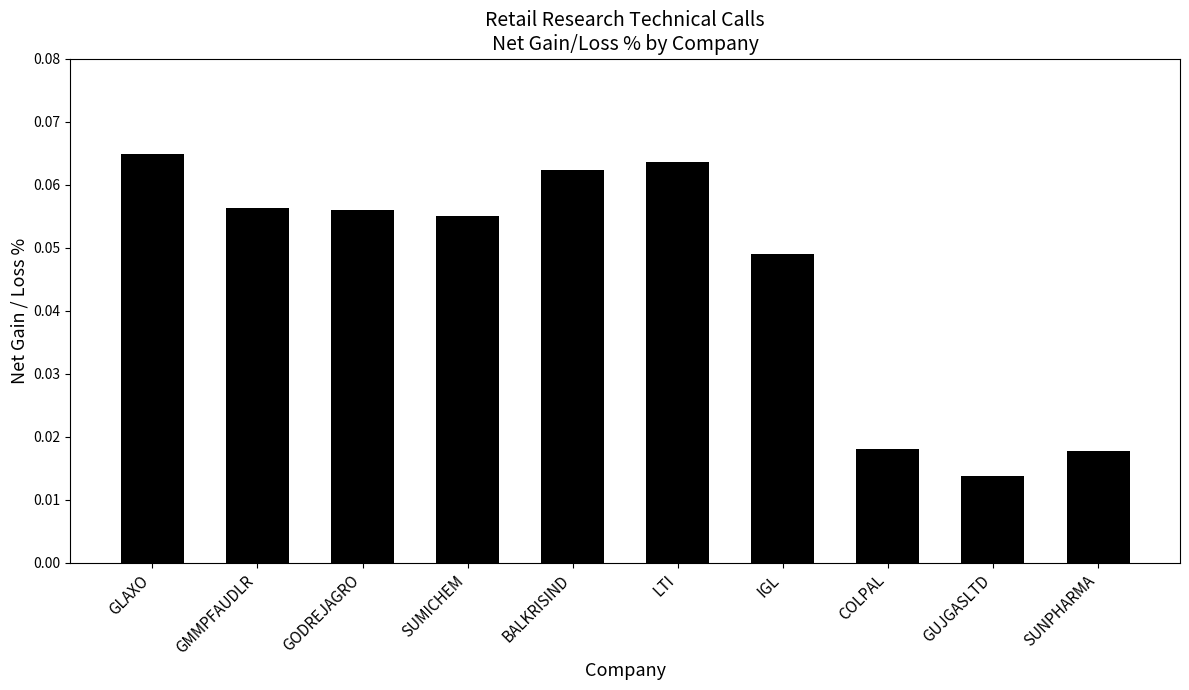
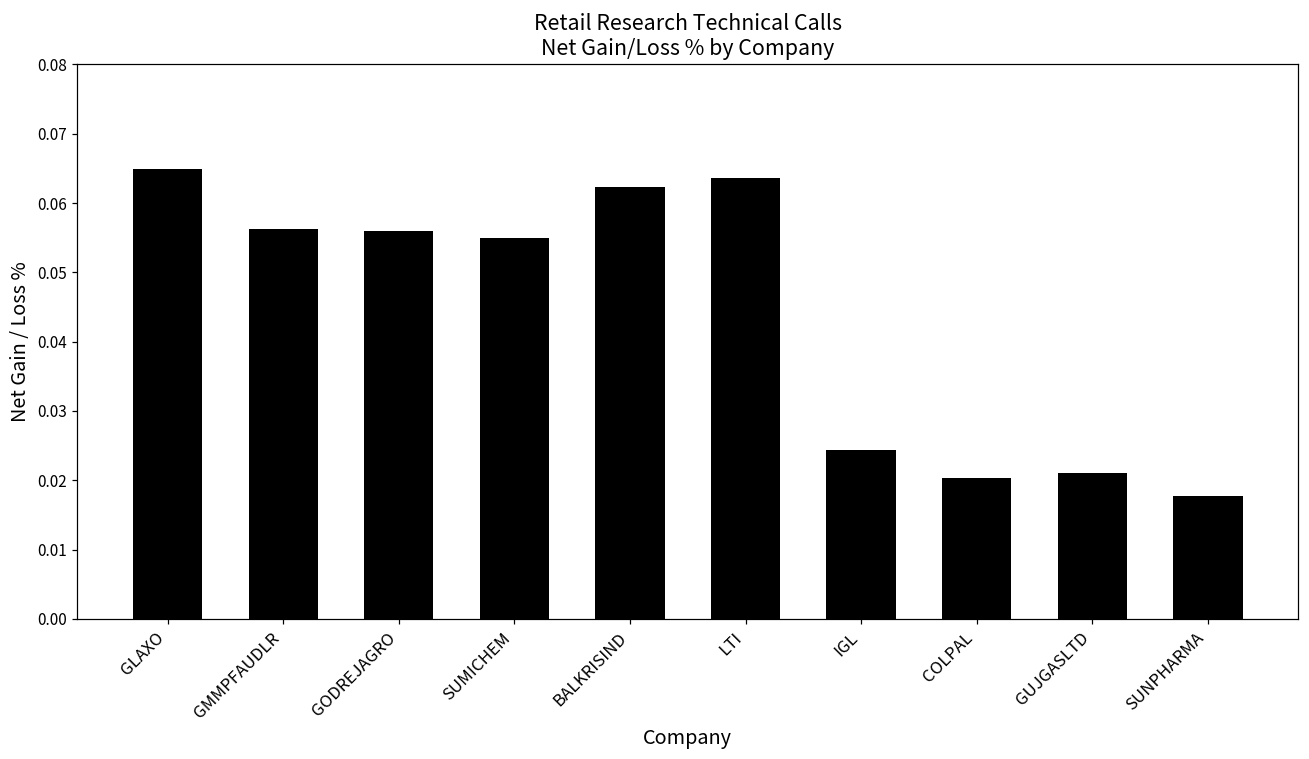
  {
    "GLAXO": 0.065,
    "GMMPFAUDLR": 0.056,
    "GODREJAGRO": 0.056,
    "SUMICHEM": 0.055,
    "BALKRISIND": 0.062,
    "LTI": 0.064,
-   "IGL": 0.049,
-   "COLPAL": 0.018,
-   "GUJGASLTD": 0.014,
+   "IGL": 0.024,
+   "COLPAL": 0.020,
+   "GUJGASLTD": 0.021,
    "SUNPHARMA": 0.018
  }
